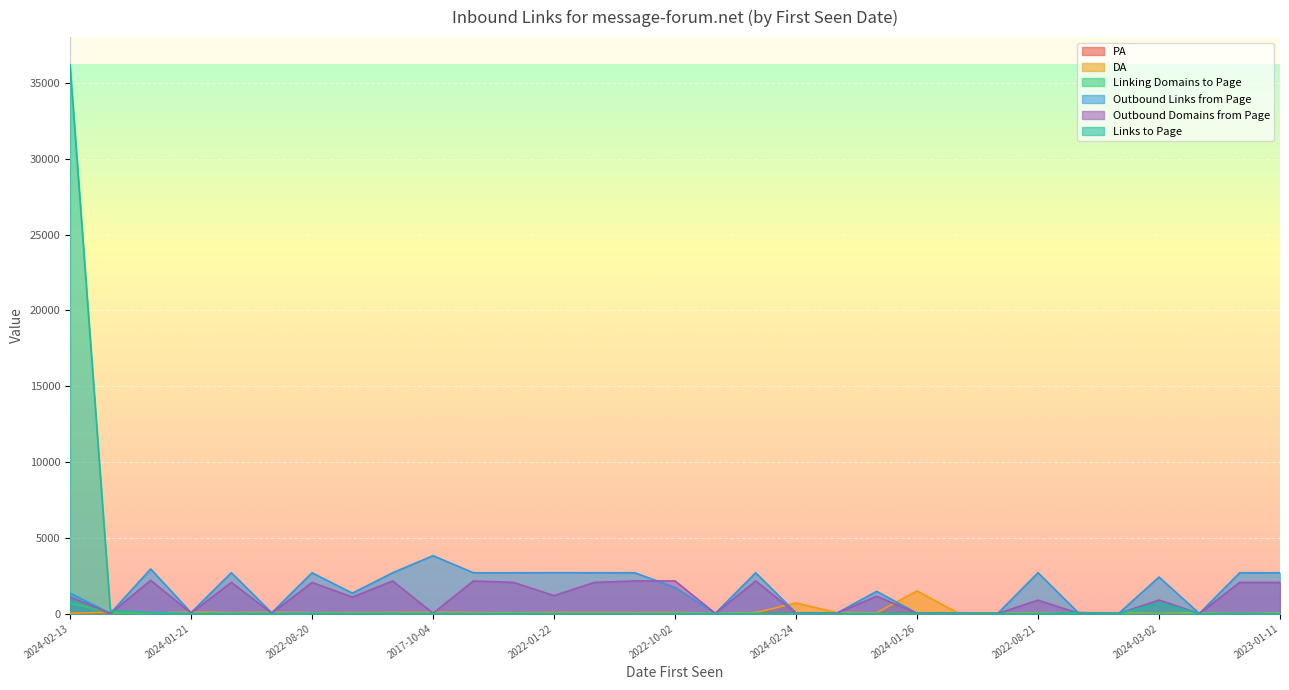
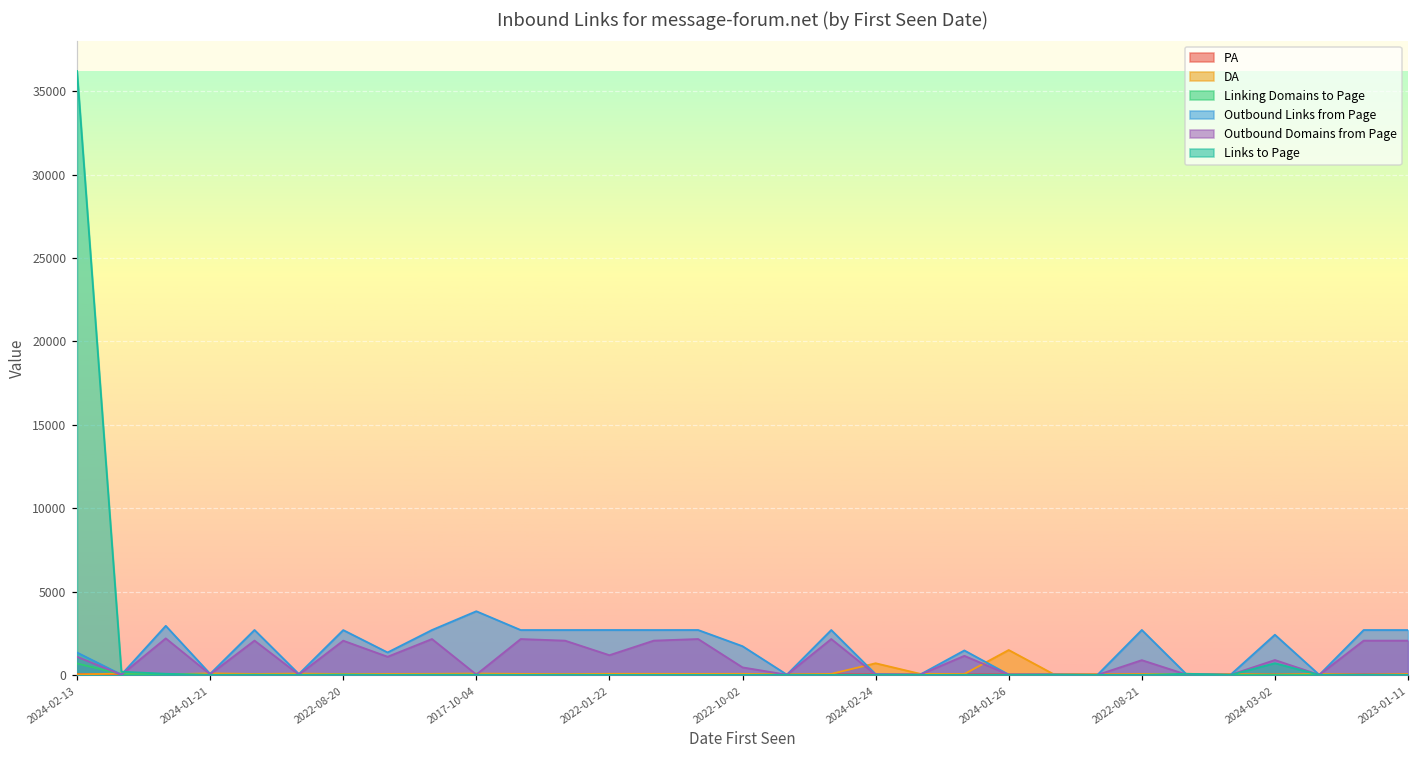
  {
    "DA": {
      "2024-02-24": 700,
      "2024-01-26": 1500
    },
    "Outbound Links from Page": {
      "2022-08-20": 2700,
      "2017-10-04": 3800,
      "2022-01-22": 2700,
      "2022-10-02": 1700,
      "2022-08-21": 2700,
      "2024-03-02": 2400
    },
    "Outbound Domains from Page": {
      "2022-08-20": 2100,
      "2022-01-22": 1200,
-     "2022-10-02": 2200,
+     "2022-10-02": 500,
      "2022-08-21": 900,
      "2024-03-02": 900
    }
  }
